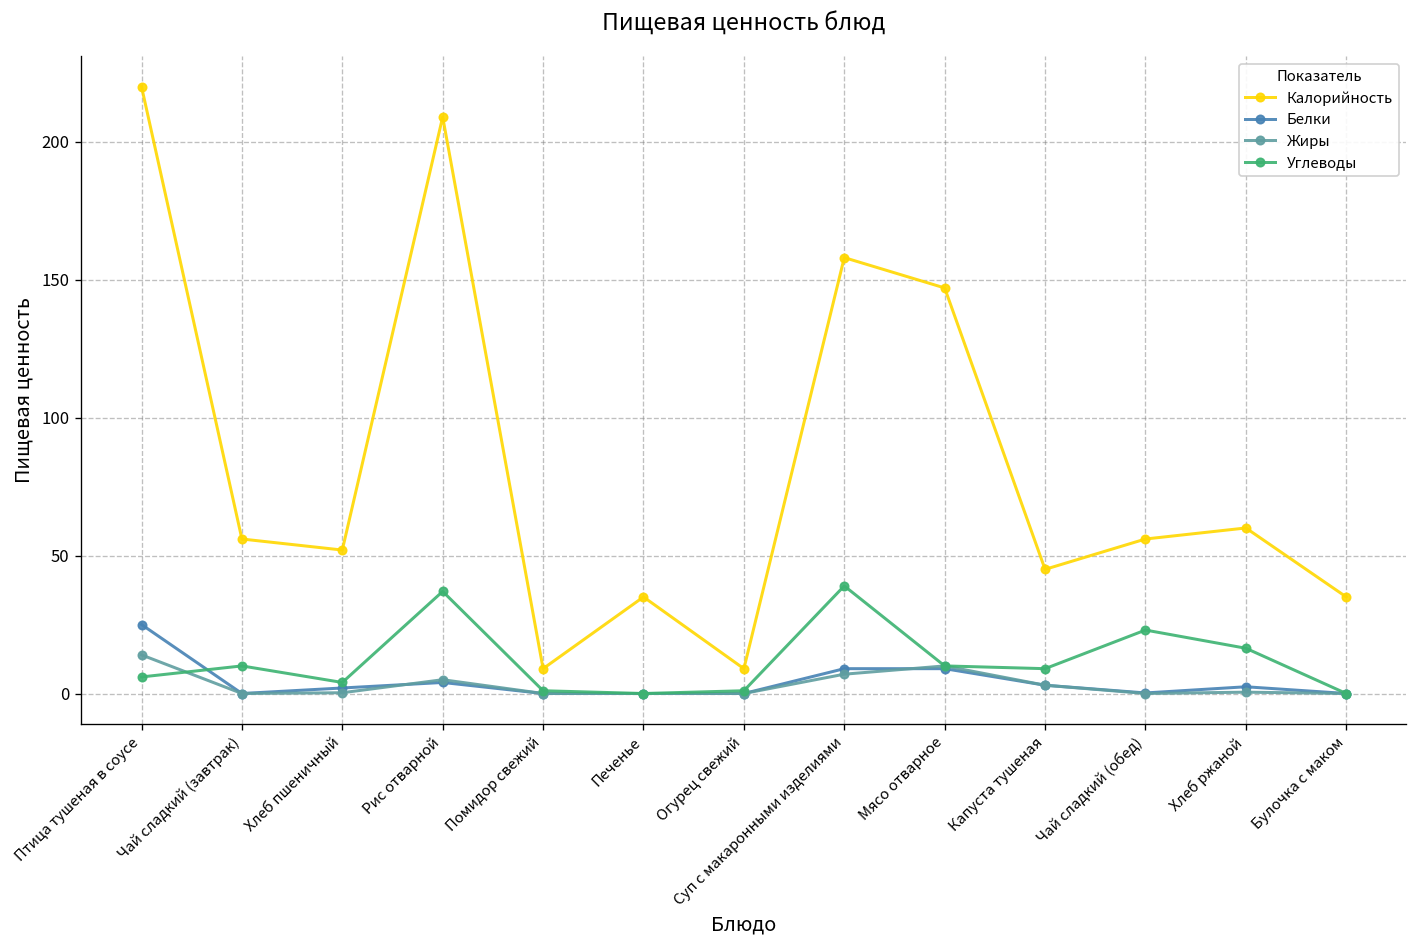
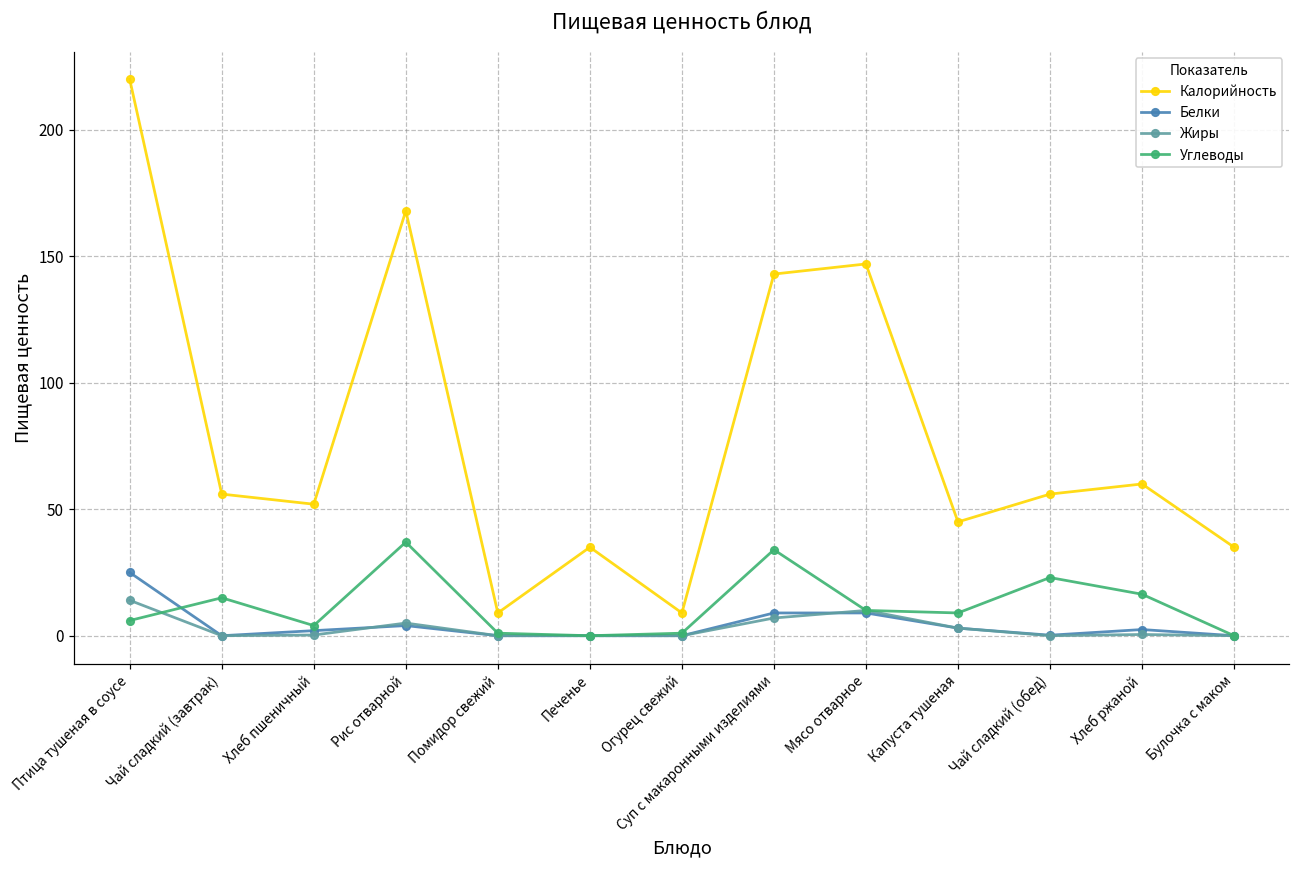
  {
    "Калорийность": {
      "Птица тушеная в соусе": 220,
      "Чай сладкий (завтрак)": 56,
      "Хлеб пшеничный": 52,
-     "Рис отварной": 209,
+     "Рис отварной": 168,
      "Помидор свежий": 9,
      "Печенье": 35,
      "Огурец свежий": 9,
-     "Суп с макаронными изделиями": 158,
+     "Суп с макаронными изделиями": 143,
      "Мясо отварное": 147,
      "Капуста тушеная": 45,
      "Чай сладкий (обед)": 56,
      "Хлеб ржаной": 60,
      "Булочка с маком": 35
    },
    "Углеводы": {
      "Птица тушеная в соусе": 6,
-     "Чай сладкий (завтрак)": 10,
+     "Чай сладкий (завтрак)": 15,
      "Хлеб пшеничный": 4,
      "Рис отварной": 37,
-     "Суп с макаронными изделиями": 39,
+     "Суп с макаронными изделиями": 34,
      "Капуста тушеная": 9,
      "Чай сладкий (обед)": 23,
      "Хлеб ржаной": 16
    }
  }
